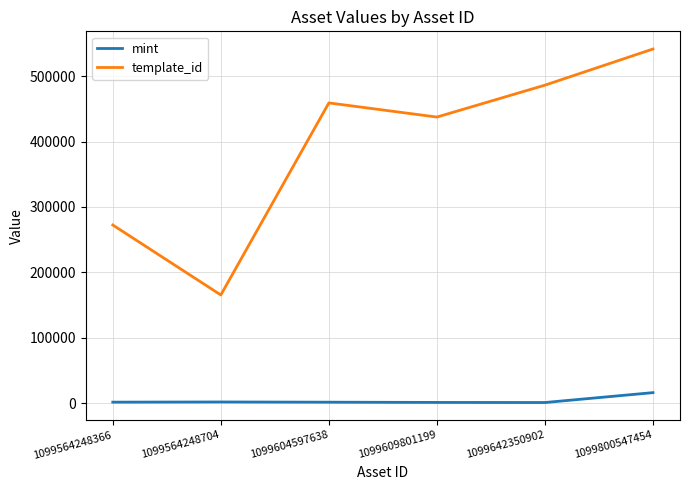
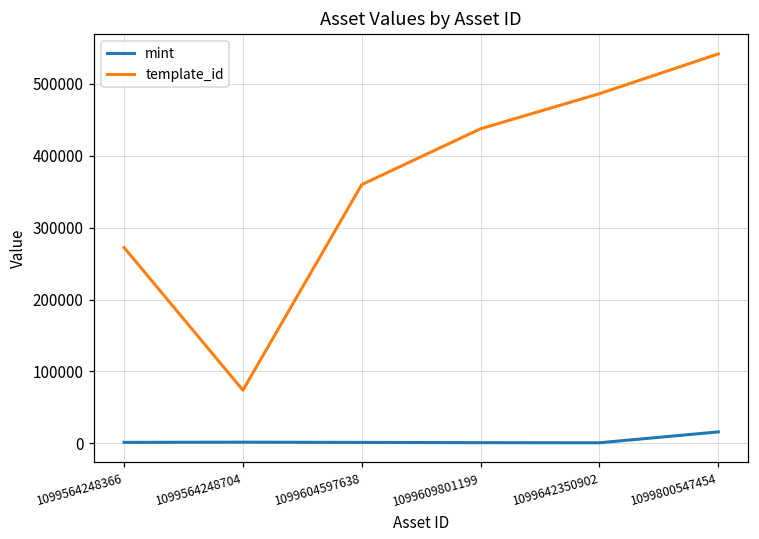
  {
    "mint": {
      "1099564248366": 0,
      "1099564248704": 0,
      "1099604597638": 0,
      "1099609801199": 0,
      "1099642350902": 0,
      "1099800547454": 20000
    },
    "template_id": {
      "1099564248366": 270000,
-     "1099564248704": 170000,
-     "1099604597638": 460000,
+     "1099564248704": 70000,
+     "1099604597638": 360000,
      "1099609801199": 440000,
      "1099642350902": 490000,
      "1099800547454": 540000
    }
  }
